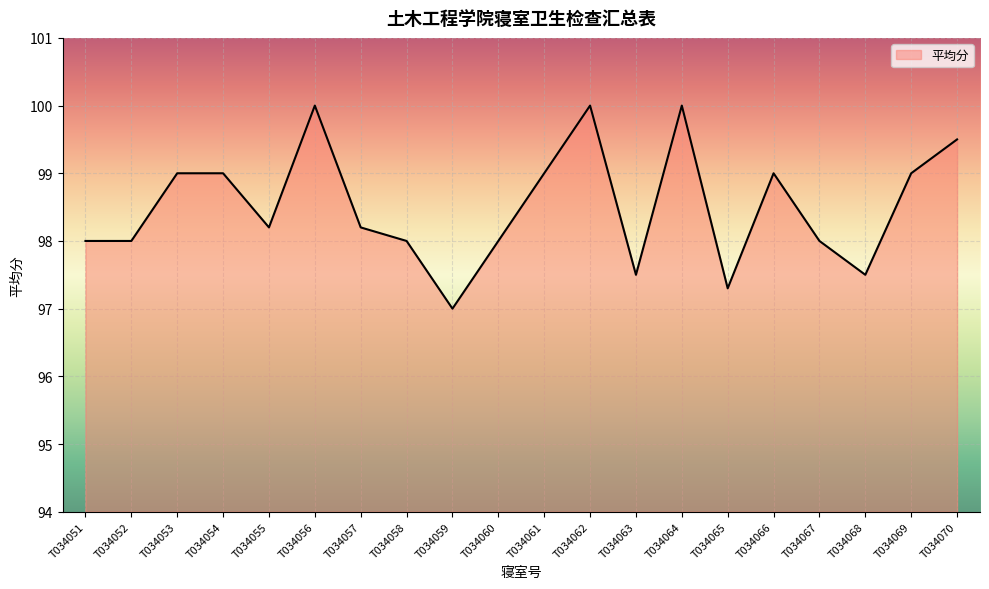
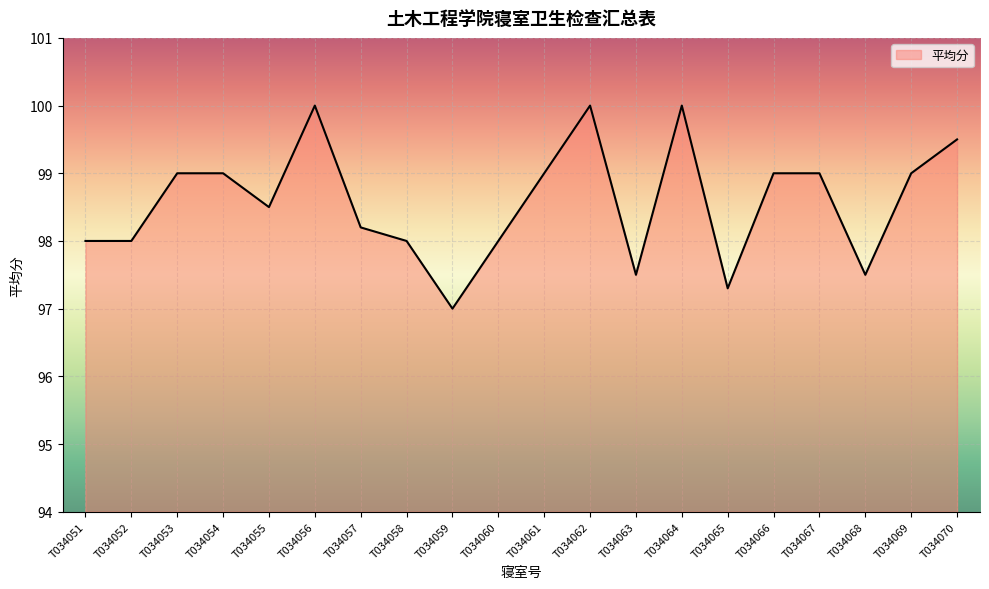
  {
    "T034051": 98.0,
    "T034052": 98.0,
    "T034053": 99.0,
    "T034054": 99.0,
-   "T034055": 98.2,
+   "T034055": 98.5,
    "T034056": 100.0,
    "T034057": 98.2,
    "T034058": 98.0,
    "T034059": 97.0,
    "T034060": 98.0,
    "T034061": 99.0,
    "T034062": 100.0,
    "T034063": 97.5,
    "T034064": 100.0,
    "T034065": 97.3,
    "T034066": 99.0,
-   "T034067": 98,
+   "T034067": 99,
    "T034068": 97.5,
    "T034069": 99.0,
    "T034070": 99.5
  }
